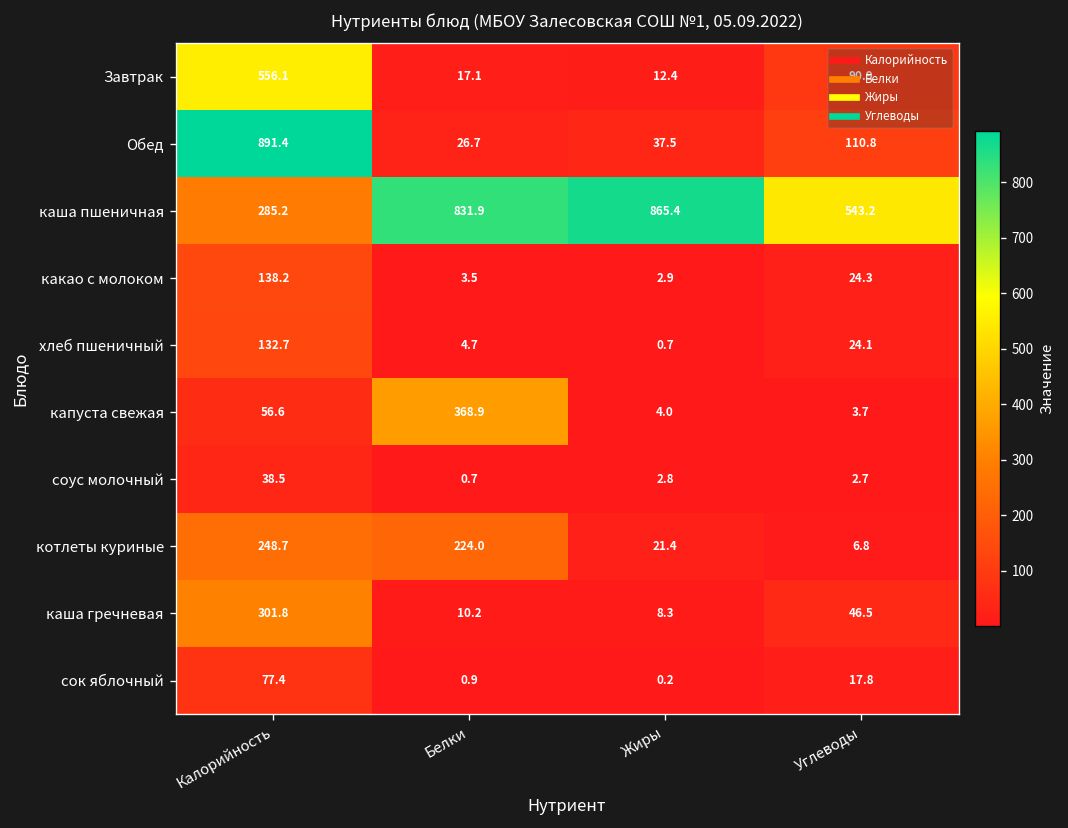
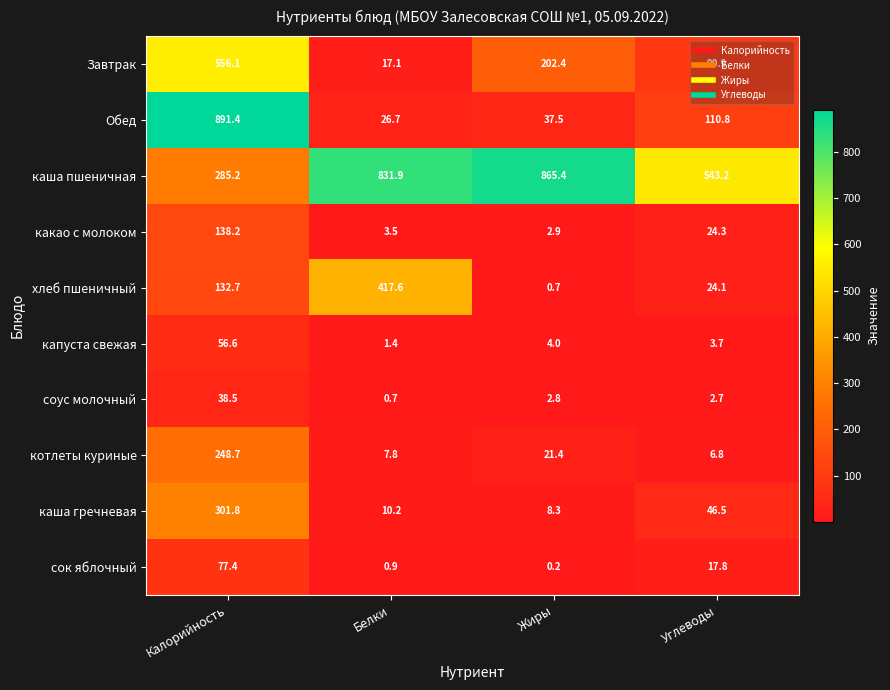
  {
    "Завтрак": {
      "Калорийность": 556.1,
      "Белки": 17.1,
-     "Жиры": 12.4
+     "Жиры": 202.4
    },
    "Обед": {
      "Калорийность": 891.4,
      "Белки": 26.7,
      "Жиры": 37.5,
      "Углеводы": 110.8
    },
    "каша пшеничная": {
      "Калорийность": 285.2,
      "Белки": 831.9,
      "Жиры": 865.4,
      "Углеводы": 543.2
    },
    "какао с молоком": {
      "Калорийность": 138.2,
      "Белки": 3.5,
      "Жиры": 2.9,
      "Углеводы": 24.3
    },
    "хлеб пшеничный": {
      "Калорийность": 132.7,
-     "Белки": 4.7,
+     "Белки": 417.6,
      "Жиры": 0.7,
      "Углеводы": 24.1
    },
    "капуста свежая": {
      "Калорийность": 56.6,
-     "Белки": 368.9,
+     "Белки": 1.4,
      "Жиры": 4.0,
      "Углеводы": 3.7
    },
    "соус молочный": {
      "Калорийность": 38.5,
      "Белки": 0.7,
      "Жиры": 2.8,
      "Углеводы": 2.7
    },
    "котлеты куриные": {
      "Калорийность": 248.7,
-     "Белки": 224.0,
+     "Белки": 7.8,
      "Жиры": 21.4,
      "Углеводы": 6.8
    },
    "каша гречневая": {
      "Калорийность": 301.8,
      "Белки": 10.2,
      "Жиры": 8.3,
      "Углеводы": 46.5
    },
    "сок яблочный": {
      "Калорийность": 77.4,
      "Белки": 0.9,
      "Жиры": 0.2,
      "Углеводы": 17.8
    }
  }
